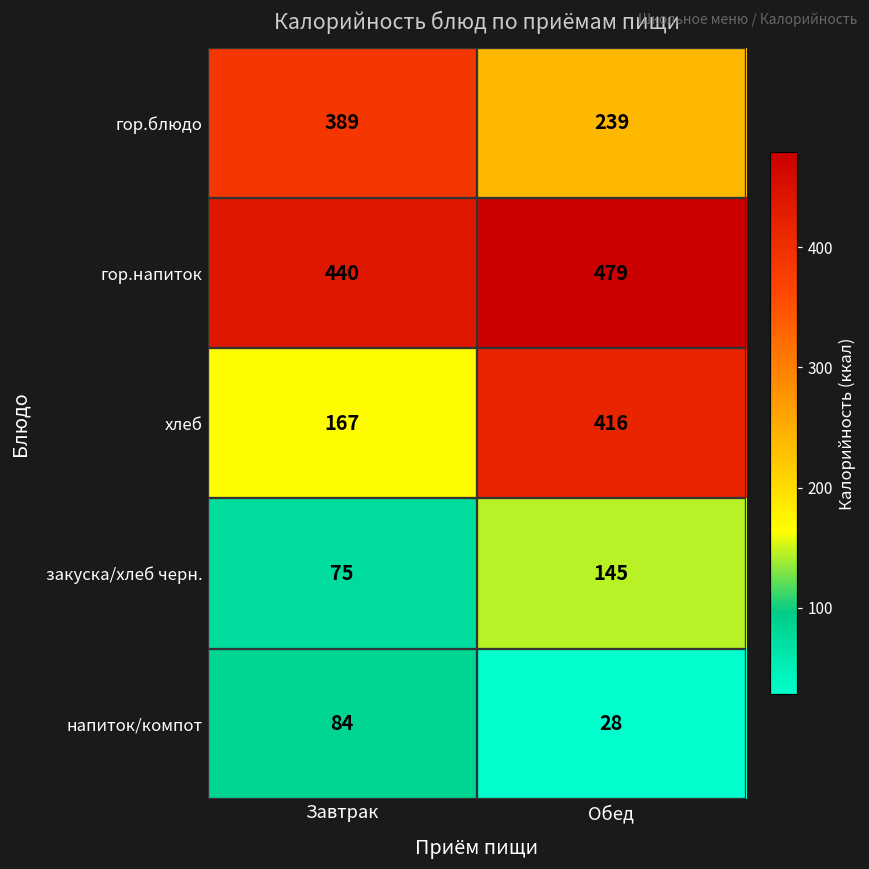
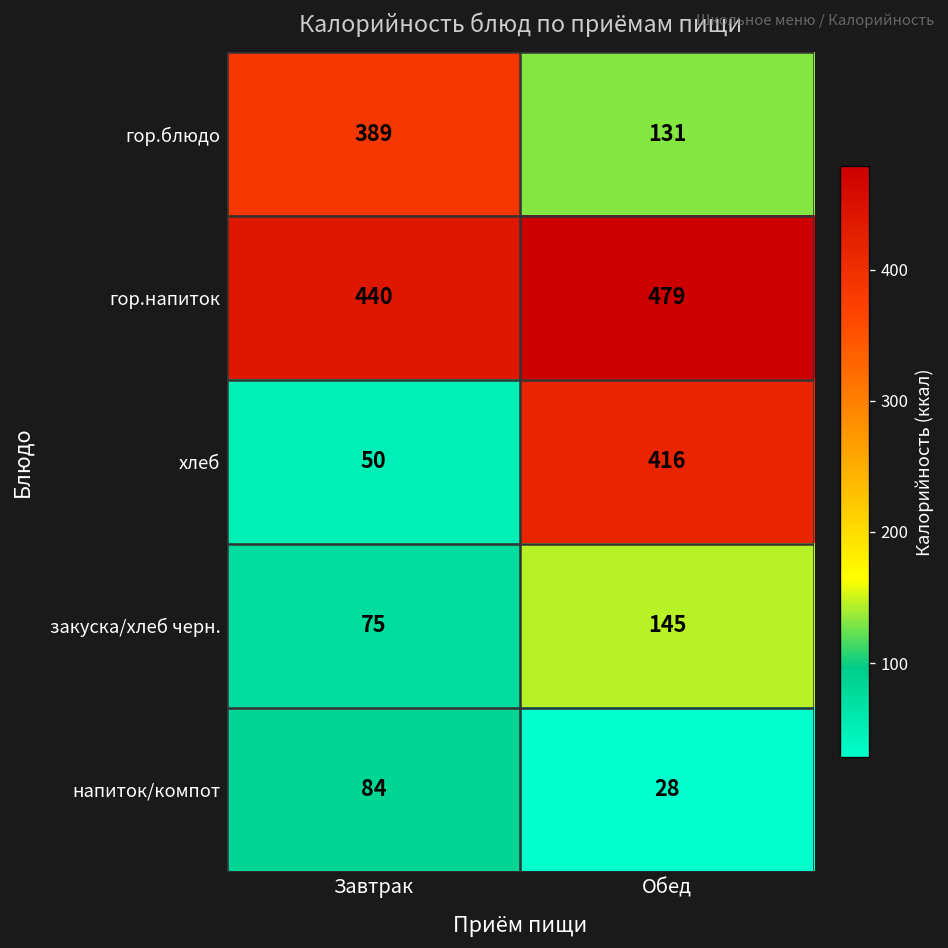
  {
    "гор.блюдо": {
      "Завтрак": 389,
-     "Обед": 239
+     "Обед": 131
    },
    "гор.напиток": {
      "Завтрак": 440,
      "Обед": 479
    },
    "хлеб": {
-     "Завтрак": 167,
+     "Завтрак": 50,
      "Обед": 416
    },
    "закуска/хлеб черн.": {
      "Завтрак": 75,
      "Обед": 145
    },
    "напиток/компот": {
      "Завтрак": 84,
      "Обед": 28
    }
  }
